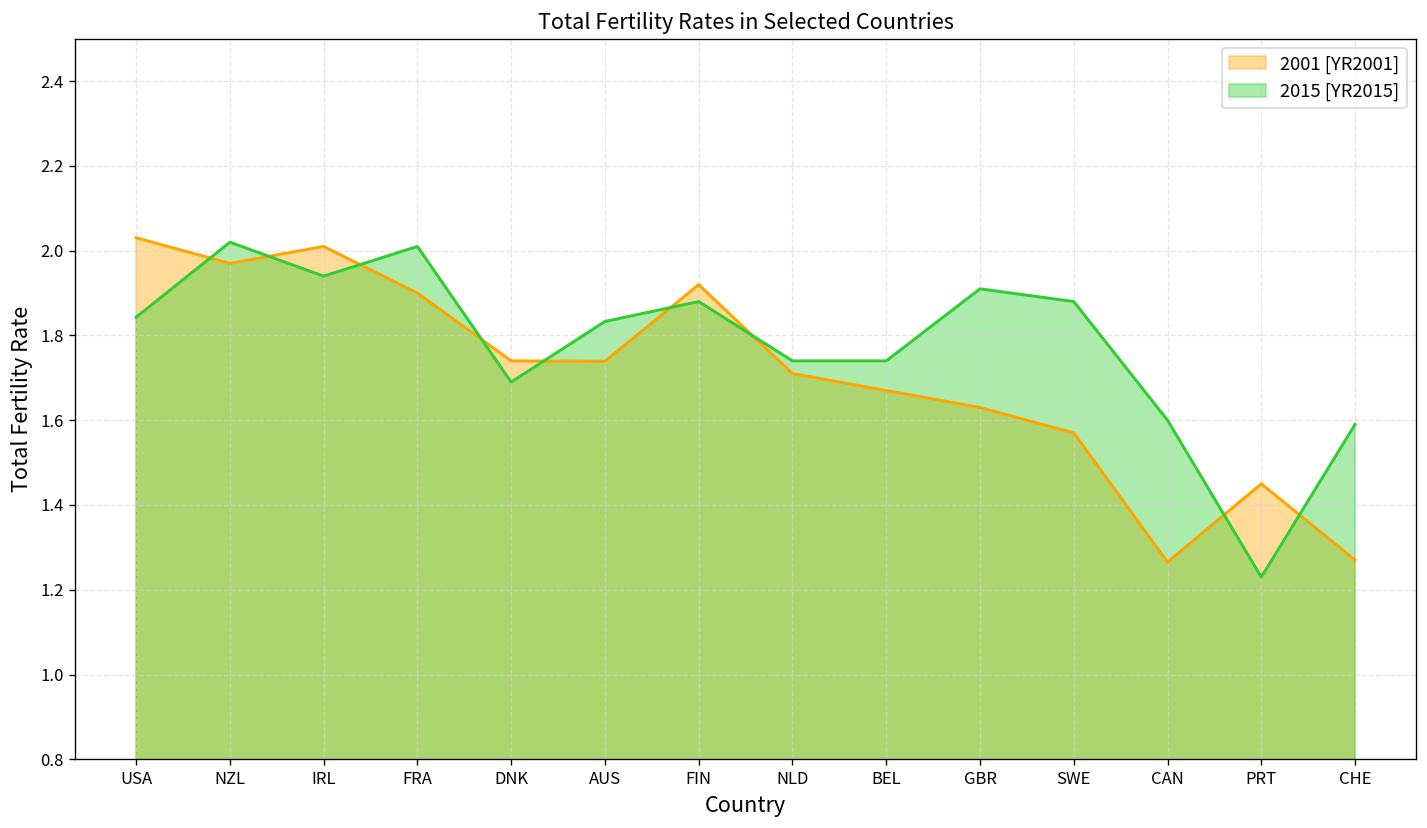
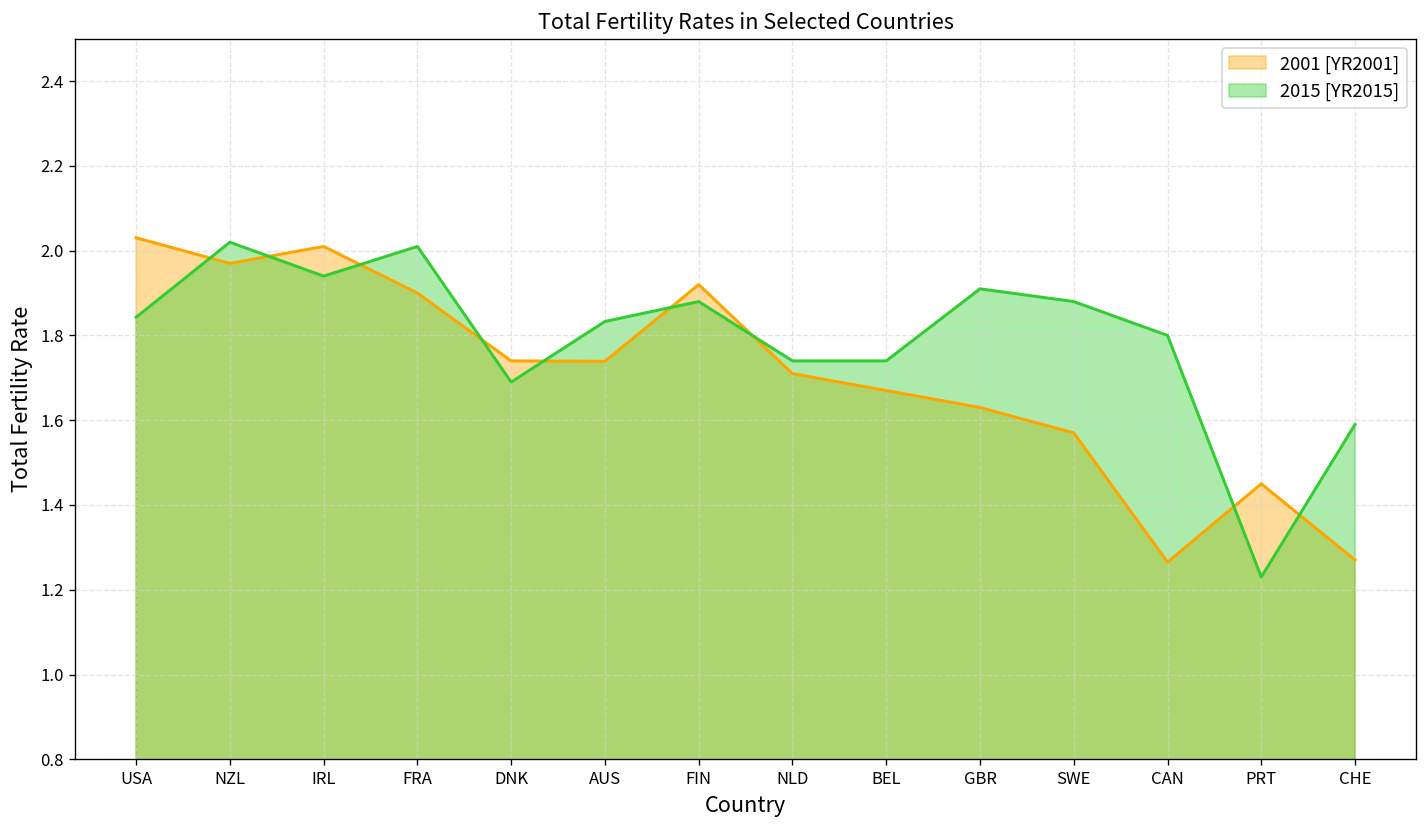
  {
    "2001 [YR2001]": {
      "USA": 2.03,
      "NZL": 1.97,
      "IRL": 2.01,
      "FRA": 1.9,
      "DNK": 1.74,
      "AUS": 1.74,
      "FIN": 1.92,
      "NLD": 1.71,
      "BEL": 1.67,
      "GBR": 1.63,
      "SWE": 1.57,
      "CAN": 1.27,
      "PRT": 1.45,
      "CHE": 1.27
    },
    "2015 [YR2015]": {
      "USA": 1.84,
      "NZL": 2.02,
      "IRL": 1.94,
      "FRA": 2.01,
      "DNK": 1.69,
      "AUS": 1.83,
      "FIN": 1.88,
      "NLD": 1.74,
      "BEL": 1.74,
      "GBR": 1.91,
      "SWE": 1.88,
-     "CAN": 1.6,
+     "CAN": 1.8,
      "PRT": 1.23,
      "CHE": 1.59
    }
  }
